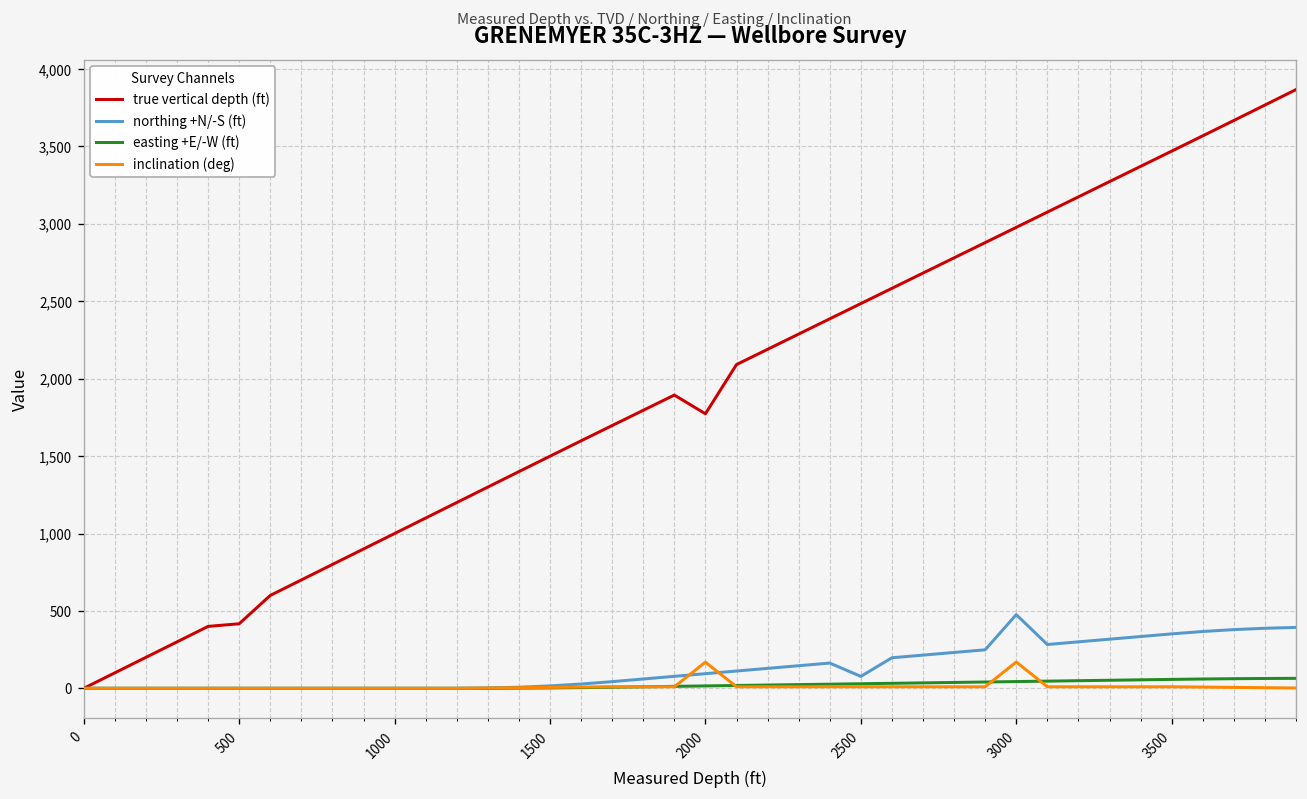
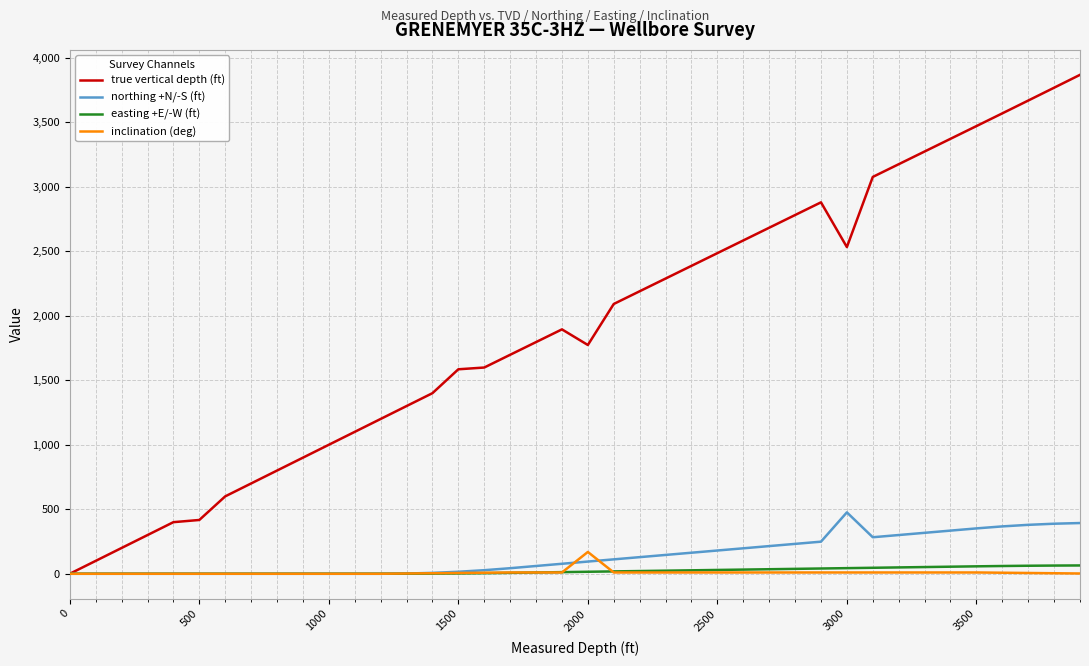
  {
    "true vertical depth (ft)": {
      "500": "420",
      "1000": "1,000",
-     "1500": "1,500",
+     "1500": "1,590",
      "2000": "1,770",
      "2500": "2,490",
-     "3000": "2,980"
+     "3000": "2,530"
    },
    "northing +N/-S (ft)": {
      "2000": "90",
-     "2500": "80",
+     "2500": "180",
      "3000": "480"
    },
    "easting +E/-W (ft)": {
      "2000": "20",
      "3000": "40"
    },
    "inclination (deg)": {
      "2000": "170",
-     "3000": "170"
+     "3000": "10"
    }
  }
